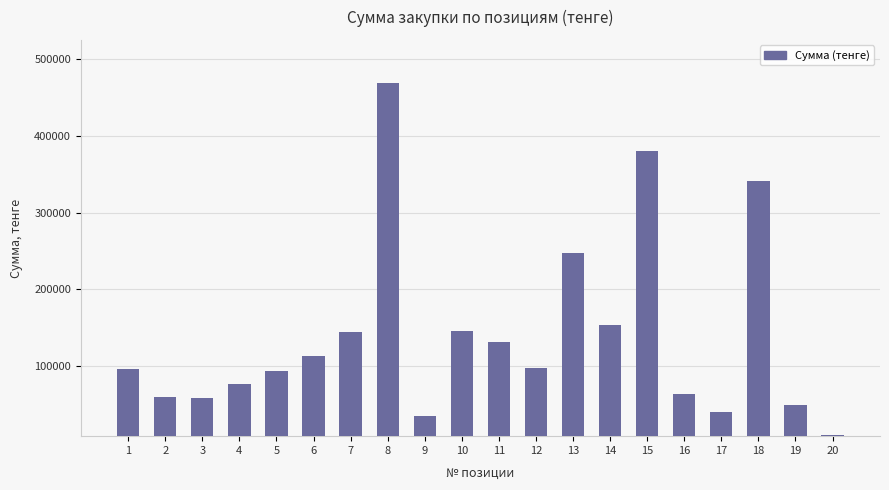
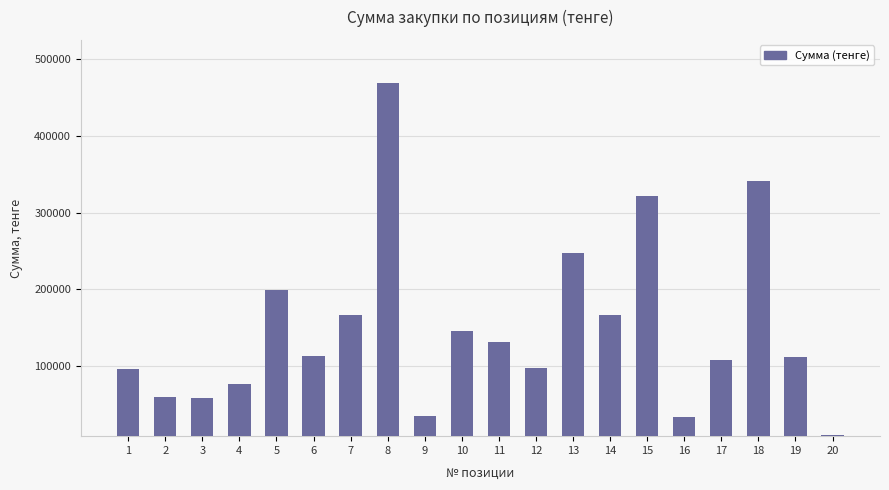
  {
    "1": 100000,
    "2": 60000,
    "3": 60000,
    "4": 80000,
-   "5": 90000,
+   "5": 200000,
    "6": 110000,
-   "7": 140000,
+   "7": 170000,
    "8": 470000,
    "9": 30000,
    "10": 150000,
    "11": 130000,
    "12": 100000,
    "13": 250000,
-   "14": 150000,
-   "15": 380000,
-   "16": 60000,
-   "17": 40000,
+   "14": 170000,
+   "15": 320000,
+   "16": 30000,
+   "17": 110000,
    "18": 340000,
-   "19": 50000,
+   "19": 110000,
    "20": 10000
  }
